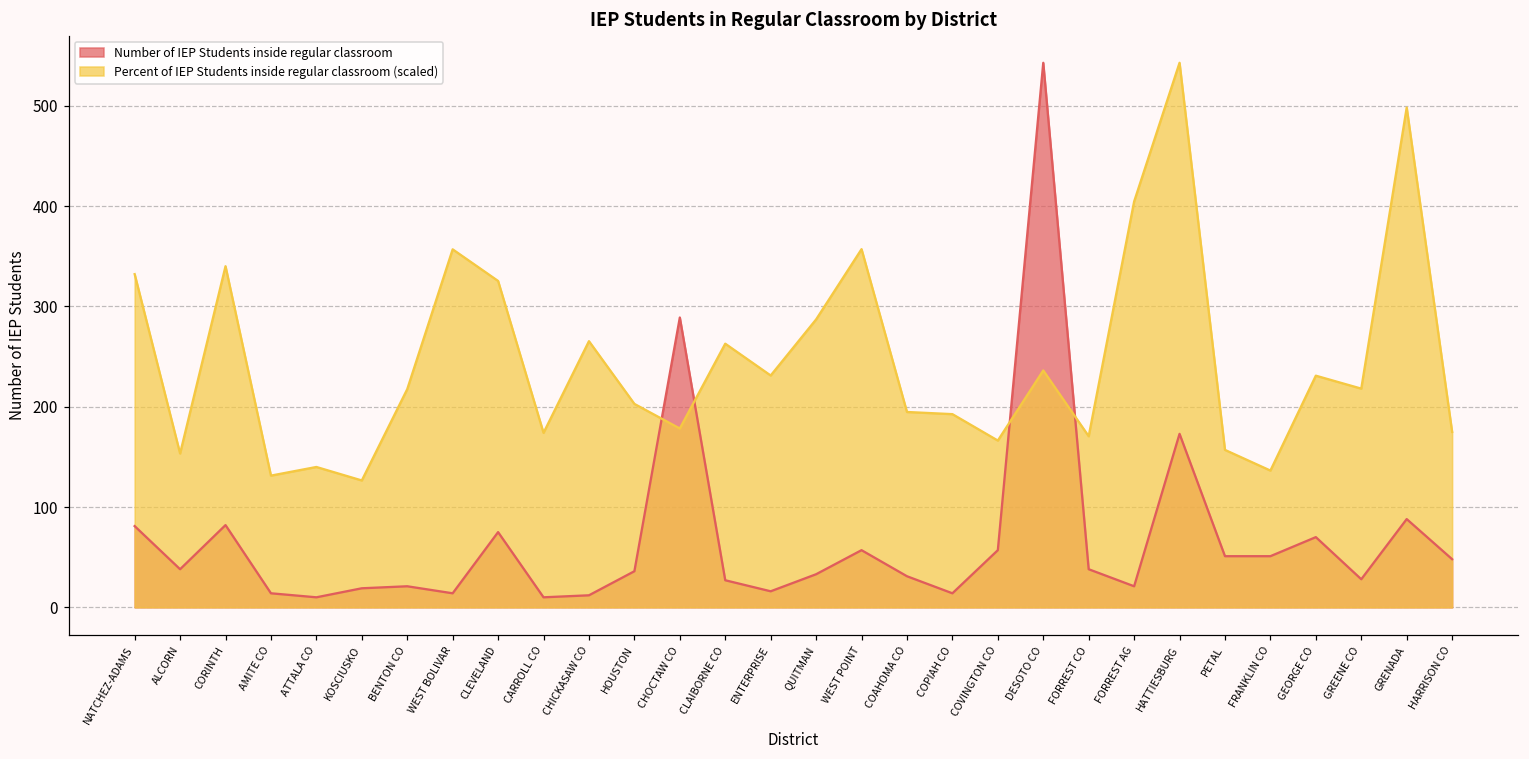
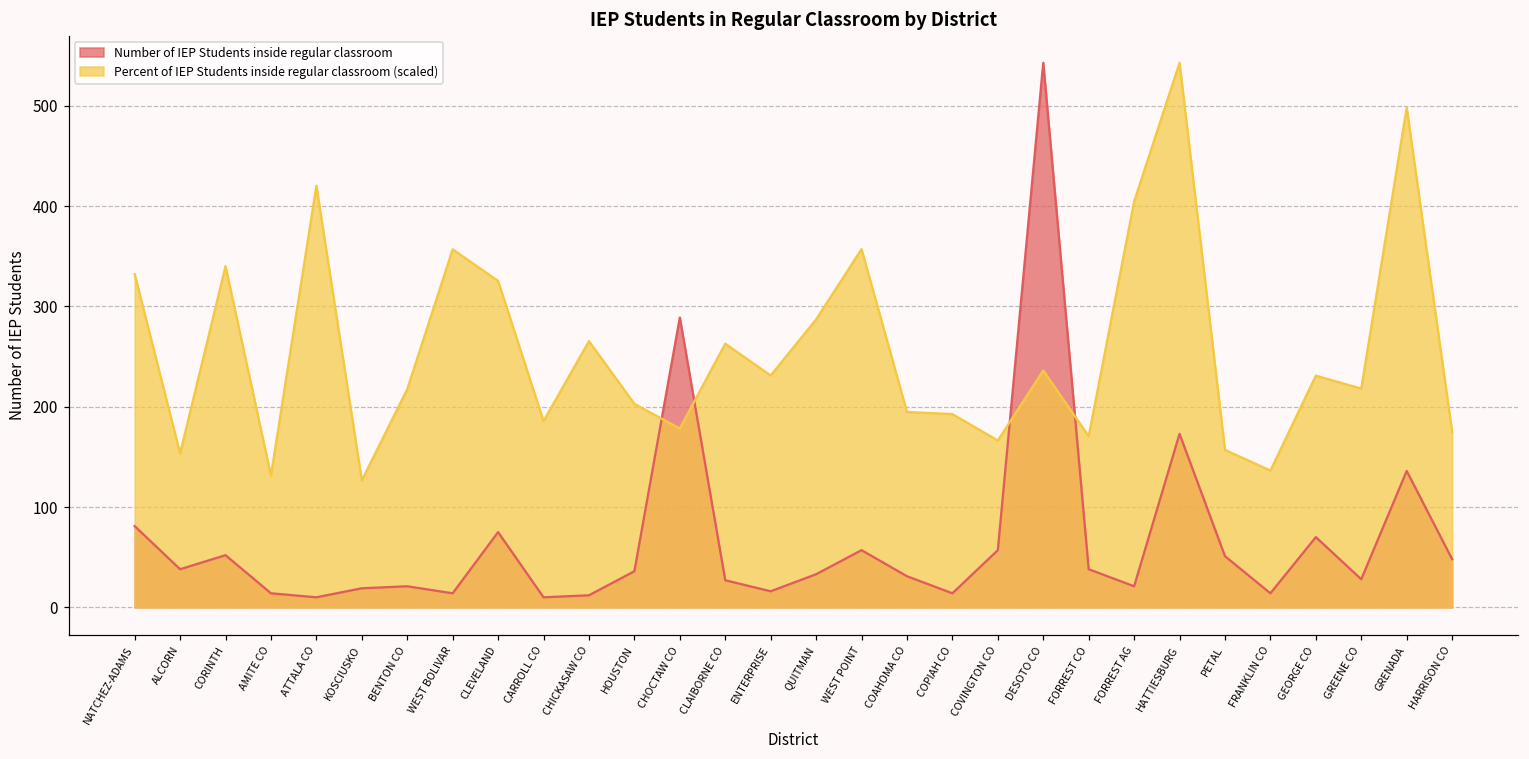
  {
    "Number of IEP Students inside regular classroom": {
      "NATCHEZ-ADAMS": 80,
      "ALCORN": 40,
-     "CORINTH": 80,
+     "CORINTH": 50,
      "AMITE CO": 10,
      "ATTALA CO": 10,
      "KOSCIUSKO": 20,
      "BENTON CO": 20,
      "WEST BOLIVAR": 10,
      "CLEVELAND": 80,
      "CARROLL CO": 10,
      "CHICKASAW CO": 10,
      "HOUSTON": 40,
      "CHOCTAW CO": 290,
      "CLAIBORNE CO": 30,
      "ENTERPRISE": 20,
      "QUITMAN": 30,
      "WEST POINT": 60,
      "COAHOMA CO": 30,
      "COPIAH CO": 10,
      "COVINGTON CO": 60,
      "DESOTO CO": 540,
      "FORREST CO": 40,
      "FORREST AG": 20,
      "HATTIESBURG": 170,
      "PETAL": 50,
-     "FRANKLIN CO": 50,
+     "FRANKLIN CO": 10,
      "GEORGE CO": 70,
      "GREENE CO": 30,
-     "GRENADA": 90,
+     "GRENADA": 140,
      "HARRISON CO": 50
    },
    "Percent of IEP Students inside regular classroom (scaled)": {
      "NATCHEZ-ADAMS": 330,
      "ALCORN": 150,
      "CORINTH": 340,
      "AMITE CO": 130,
-     "ATTALA CO": 140,
+     "ATTALA CO": 420,
      "KOSCIUSKO": 130,
      "BENTON CO": 220,
      "WEST BOLIVAR": 360,
      "CLEVELAND": 330,
-     "CARROLL CO": 170,
+     "CARROLL CO": 190,
      "CHICKASAW CO": 270,
      "HOUSTON": 200,
      "CHOCTAW CO": 180,
      "CLAIBORNE CO": 260,
      "ENTERPRISE": 230,
      "QUITMAN": 290,
      "WEST POINT": 360,
      "COAHOMA CO": 190,
      "COPIAH CO": 190,
      "COVINGTON CO": 170,
      "DESOTO CO": 240,
      "FORREST CO": 170,
      "FORREST AG": 400,
      "HATTIESBURG": 540,
      "PETAL": 160,
      "FRANKLIN CO": 140,
      "GEORGE CO": 230,
      "GREENE CO": 220,
      "GRENADA": 500,
      "HARRISON CO": 170
    }
  }
